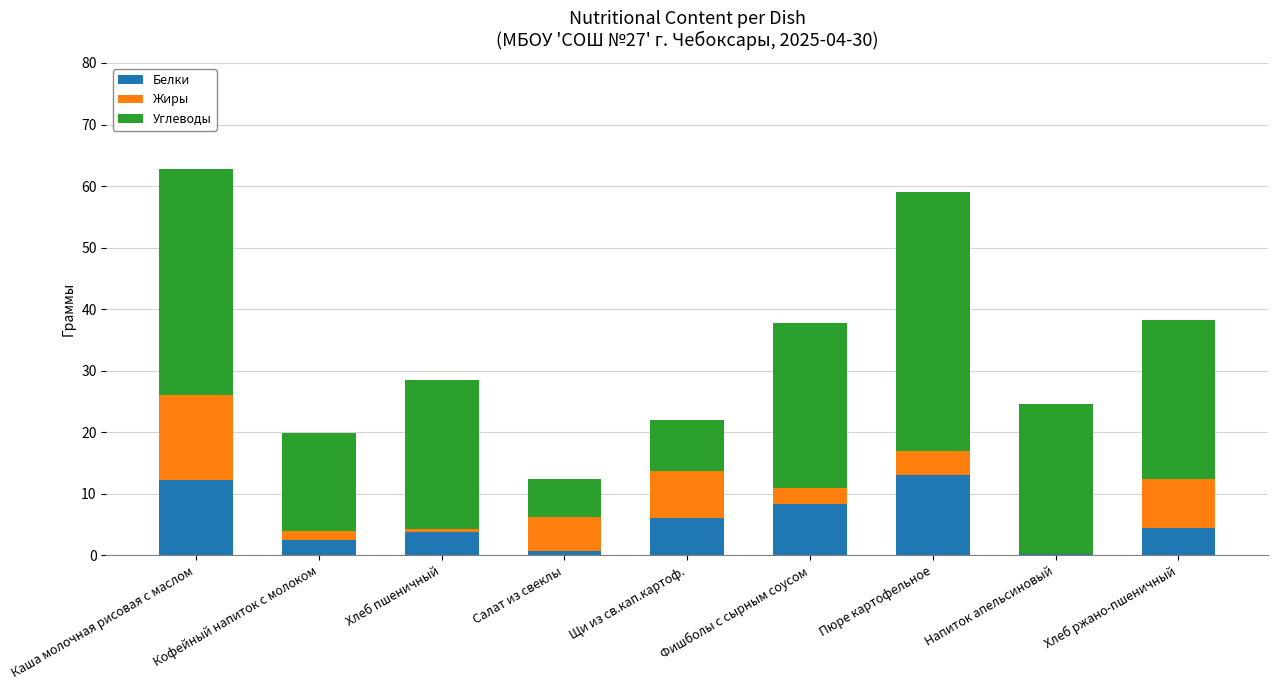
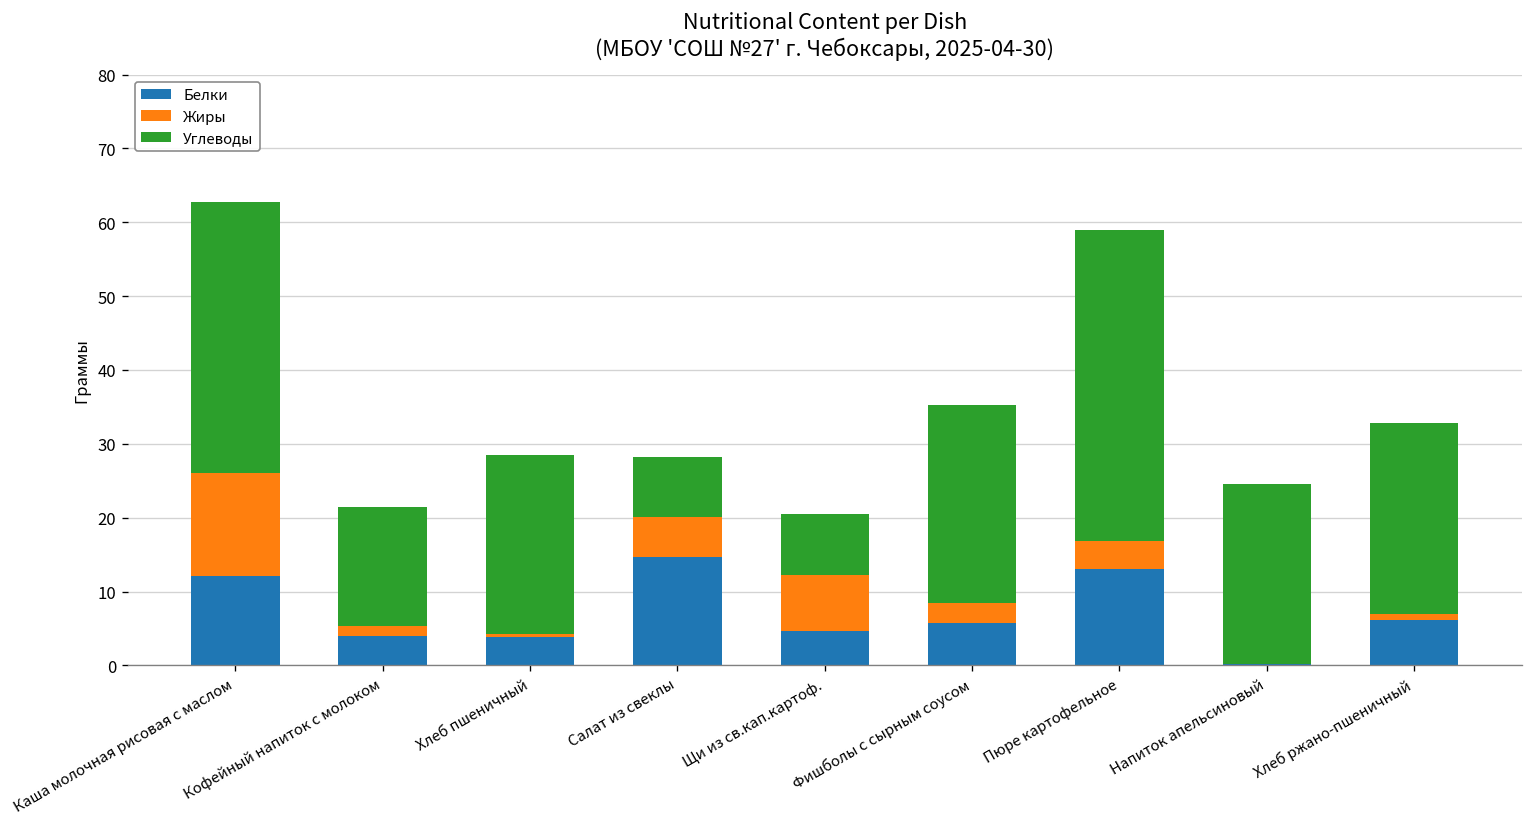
  {
    "Белки": {
      "Каша молочная рисовая с маслом": 12,
-     "Кофейный напиток с молоком": 3,
+     "Кофейный напиток с молоком": 4,
      "Хлеб пшеничный": 4,
-     "Салат из свеклы": 1,
-     "Щи из св.кап.картоф.": 6,
-     "Фишболы с сырным соусом": 8,
+     "Салат из свеклы": 15,
+     "Щи из св.кап.картоф.": 5,
+     "Фишболы с сырным соусом": 6,
      "Пюре картофельное": 13,
-     "Хлеб ржано-пшеничный": 5
+     "Хлеб ржано-пшеничный": 6
    },
    "Жиры": {
      "Каша молочная рисовая с маслом": 14,
      "Кофейный напиток с молоком": 1,
      "Салат из свеклы": 5,
      "Щи из св.кап.картоф.": 8,
      "Фишболы с сырным соусом": 3,
      "Пюре картофельное": 4,
-     "Хлеб ржано-пшеничный": 8
+     "Хлеб ржано-пшеничный": 1
    },
    "Углеводы": {
      "Каша молочная рисовая с маслом": 37,
      "Кофейный напиток с молоком": 16,
      "Хлеб пшеничный": 24,
-     "Салат из свеклы": 6,
+     "Салат из свеклы": 8,
      "Щи из св.кап.картоф.": 8,
      "Фишболы с сырным соусом": 27,
      "Пюре картофельное": 42,
      "Напиток апельсиновый": 24,
      "Хлеб ржано-пшеничный": 26
    }
  }
